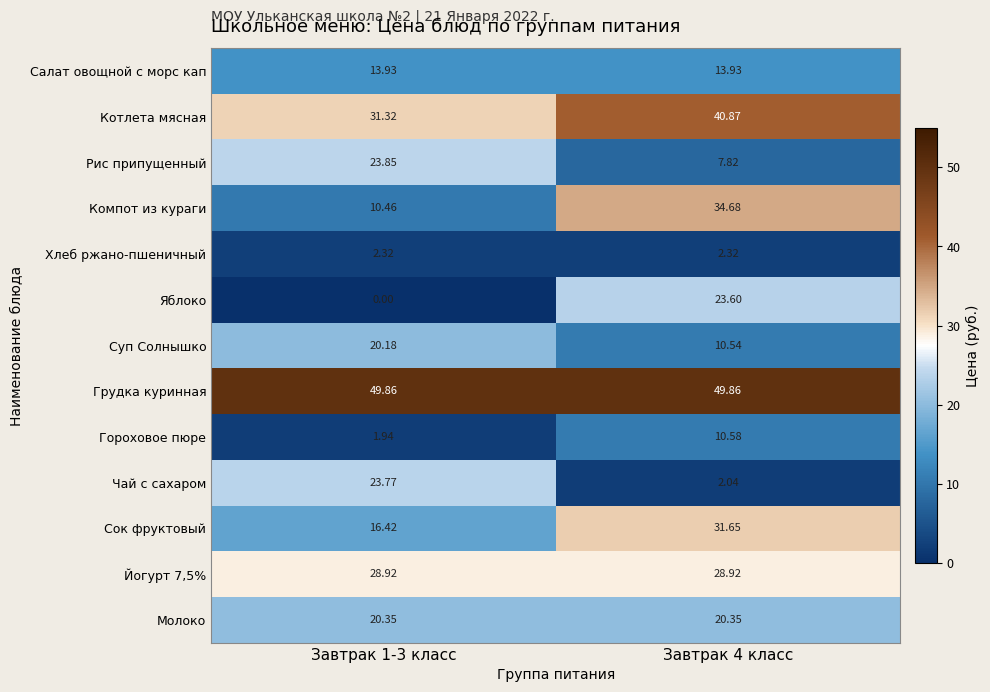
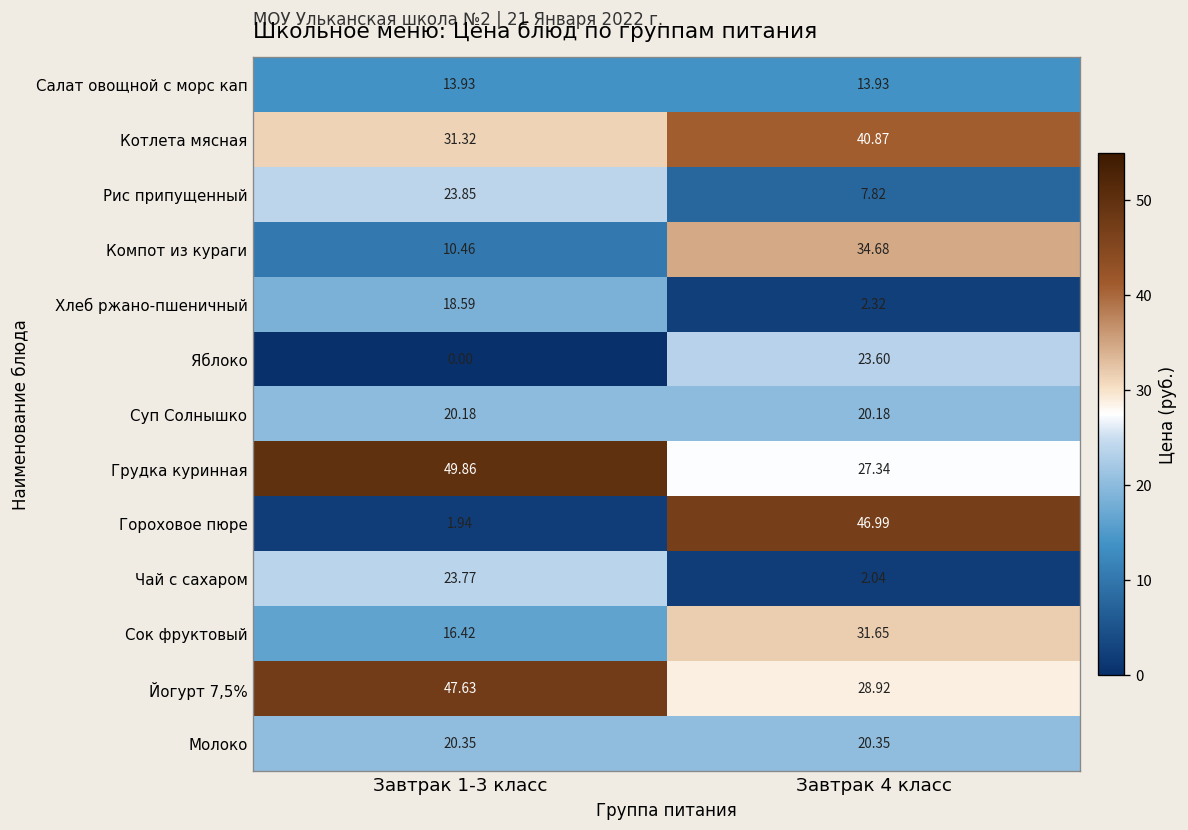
  {
    "Салат овощной с морс кап": {
      "Завтрак 1-3 класс": 13.93,
      "Завтрак 4 класс": 13.93
    },
    "Котлета мясная": {
      "Завтрак 1-3 класс": 31.32,
      "Завтрак 4 класс": 40.87
    },
    "Рис припущенный": {
      "Завтрак 1-3 класс": 23.85,
      "Завтрак 4 класс": 7.82
    },
    "Компот из кураги": {
      "Завтрак 1-3 класс": 10.46,
      "Завтрак 4 класс": 34.68
    },
    "Хлеб ржано-пшеничный": {
-     "Завтрак 1-3 класс": 2.32,
+     "Завтрак 1-3 класс": 18.59,
      "Завтрак 4 класс": 2.32
    },
    "Яблоко": {
      "Завтрак 1-3 класс": 0.00,
      "Завтрак 4 класс": 23.60
    },
    "Суп Солнышко": {
      "Завтрак 1-3 класс": 20.18,
-     "Завтрак 4 класс": 10.54
+     "Завтрак 4 класс": 20.18
    },
    "Грудка куринная": {
      "Завтрак 1-3 класс": 49.86,
-     "Завтрак 4 класс": 49.86
+     "Завтрак 4 класс": 27.34
    },
    "Гороховое пюре": {
      "Завтрак 1-3 класс": 1.94,
-     "Завтрак 4 класс": 10.58
+     "Завтрак 4 класс": 46.99
    },
    "Чай с сахаром": {
      "Завтрак 1-3 класс": 23.77,
      "Завтрак 4 класс": 2.04
    },
    "Сок фруктовый": {
      "Завтрак 1-3 класс": 16.42,
      "Завтрак 4 класс": 31.65
    },
    "Йогурт 7,5%": {
-     "Завтрак 1-3 класс": 28.92,
+     "Завтрак 1-3 класс": 47.63,
      "Завтрак 4 класс": 28.92
    },
    "Молоко": {
      "Завтрак 1-3 класс": 20.35,
      "Завтрак 4 класс": 20.35
    }
  }
